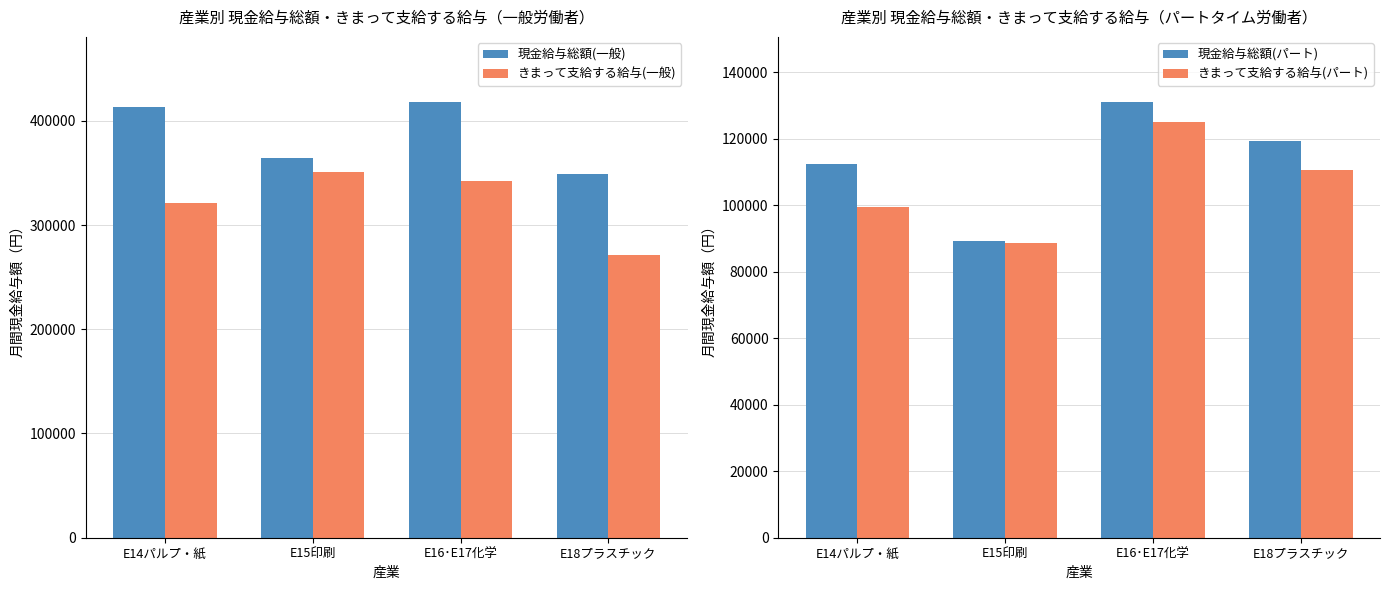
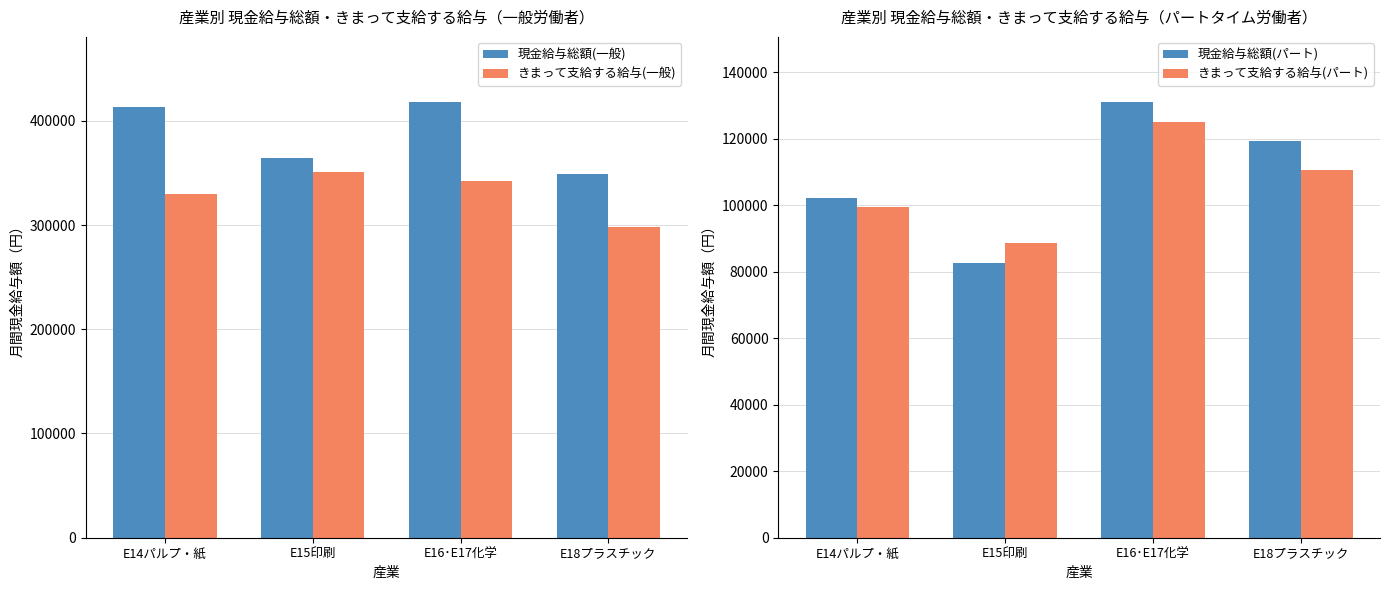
  {
    "産業別 現金給与総額・きまって支給する給与（一般労働者）": {
      "現金給与総額(一般)": {
        "E14パルプ・紙": 413000,
        "E15印刷": 365000,
        "E16･E17化学": 418000,
        "E18プラスチック": 349000
      },
      "きまって支給する給与(一般)": {
-       "E14パルプ・紙": 321000,
+       "E14パルプ・紙": 330000,
        "E15印刷": 350000,
        "E16･E17化学": 342000,
-       "E18プラスチック": 271000
+       "E18プラスチック": 298000
      }
    },
    "産業別 現金給与総額・きまって支給する給与（パートタイム労働者）": {
      "現金給与総額(パート)": {
-       "E14パルプ・紙": 112000,
-       "E15印刷": 89000,
+       "E14パルプ・紙": 102000,
+       "E15印刷": 83000,
        "E16･E17化学": 131000,
        "E18プラスチック": 119000
      },
      "きまって支給する給与(パート)": {
        "E14パルプ・紙": 99000,
        "E15印刷": 89000,
        "E16･E17化学": 125000,
        "E18プラスチック": 110000
      }
    }
  }
